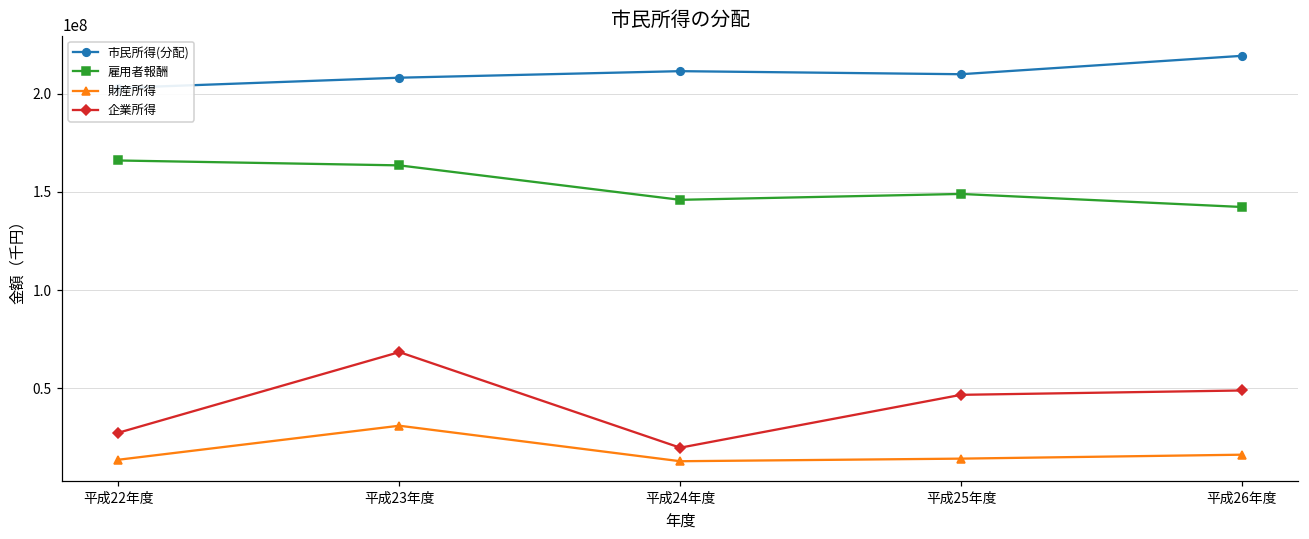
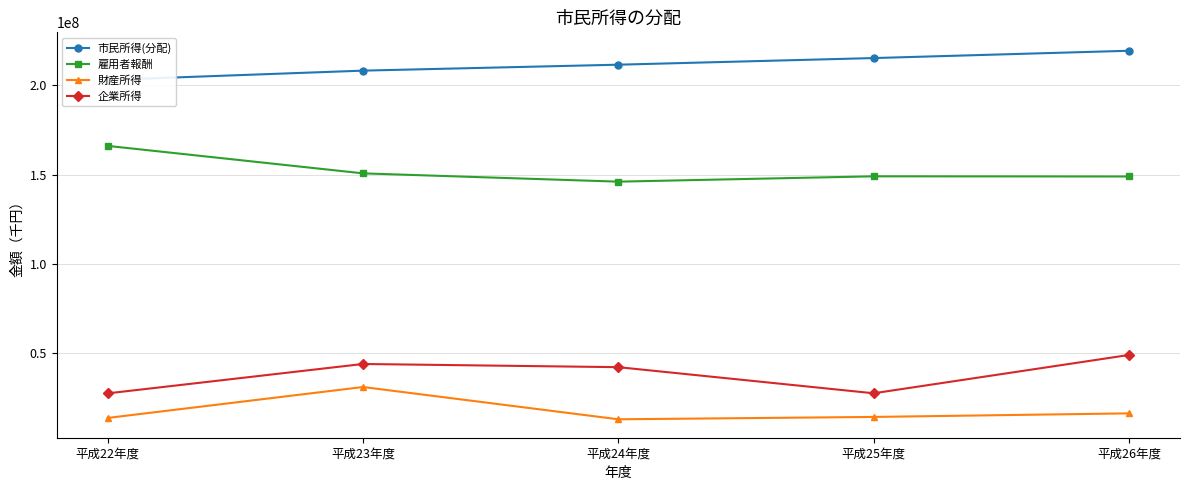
  {
    "市民所得(分配)": {
      "平成23年度": 208000000,
      "平成24年度": 212000000,
-     "平成25年度": 210000000,
+     "平成25年度": 215000000,
      "平成26年度": 219000000
    },
    "雇用者報酬": {
      "平成22年度": 166000000,
-     "平成23年度": 164000000,
+     "平成23年度": 151000000,
      "平成24年度": 146000000,
      "平成25年度": 149000000,
-     "平成26年度": 142000000
+     "平成26年度": 149000000
    },
    "財産所得": {
      "平成22年度": 14000000,
      "平成23年度": 31000000,
      "平成24年度": 13000000,
      "平成25年度": 14000000,
      "平成26年度": 16000000
    },
    "企業所得": {
      "平成22年度": 27000000,
-     "平成23年度": 68000000,
-     "平成24年度": 20000000,
-     "平成25年度": 47000000,
+     "平成23年度": 44000000,
+     "平成24年度": 42000000,
+     "平成25年度": 27000000,
      "平成26年度": 49000000
    }
  }
